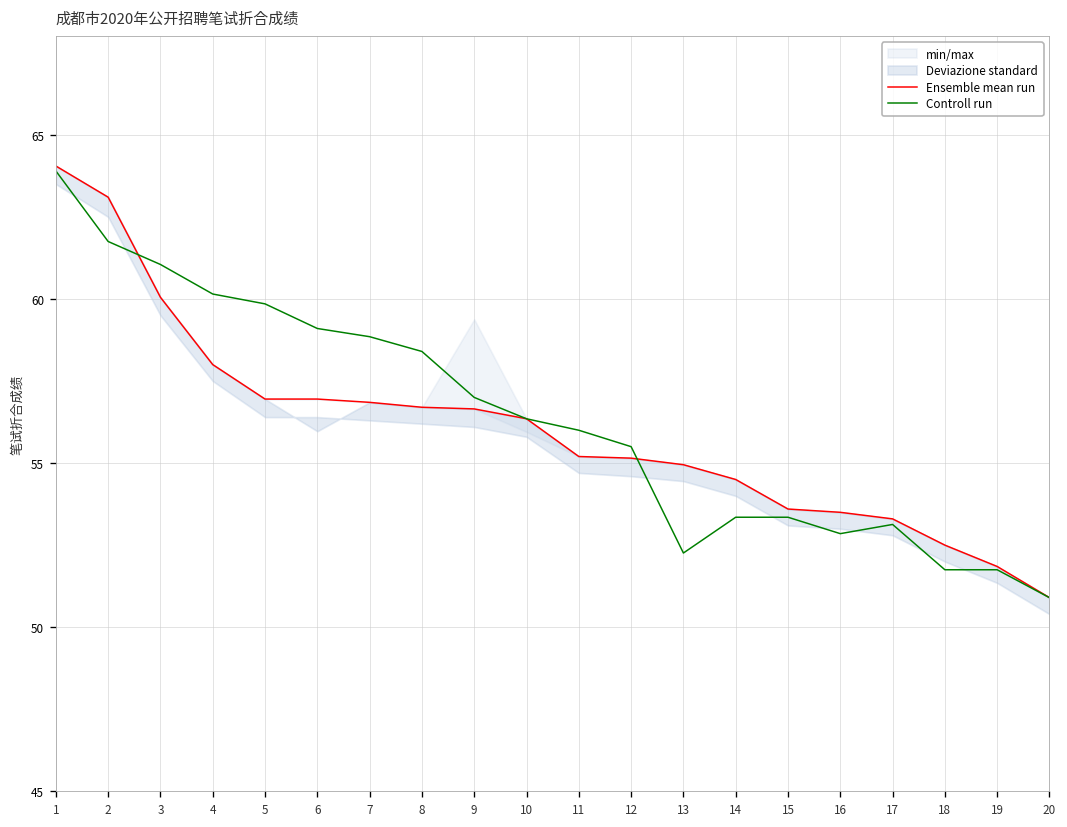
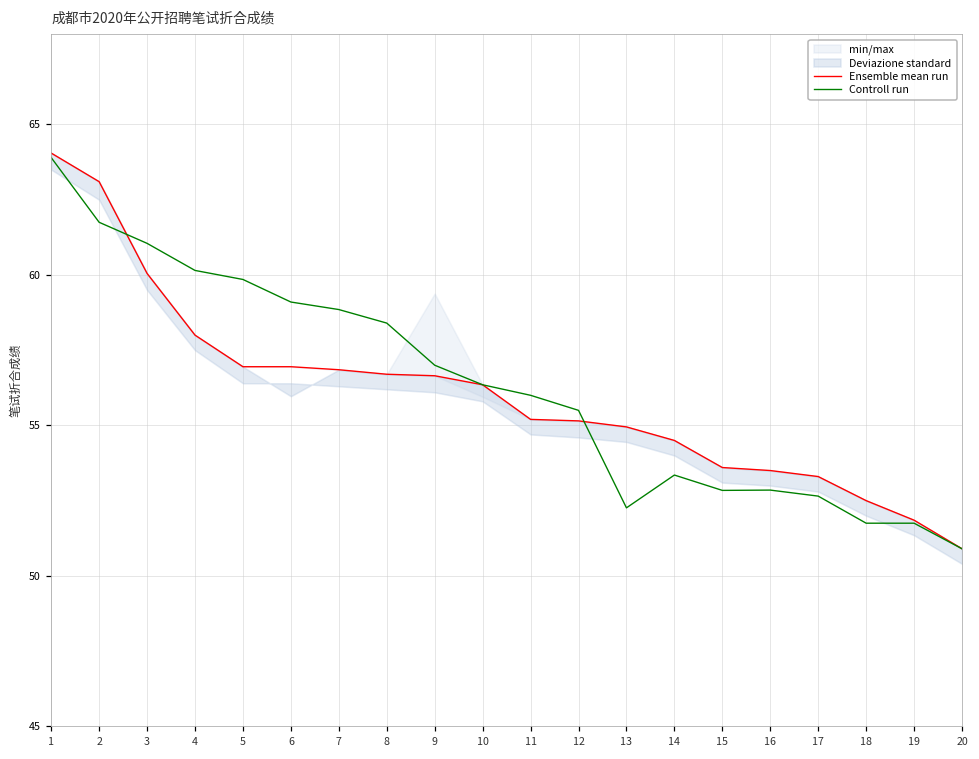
  {
    "Controll run": {
      "1": 63.9,
      "2": 61.8,
      "3": 61.1,
      "4": 60.2,
      "5": 59.9,
      "6": 59.1,
      "7": 58.9,
      "8": 58.4,
      "9": 57.0,
      "11": 56.0,
      "12": 55.5,
      "13": 52.3,
      "14": 53.4,
-     "15": 53.4,
+     "15": 52.8,
      "16": 52.9,
-     "17": 53.1,
+     "17": 52.7,
      "18": 51.8,
      "19": 51.8
    }
  }
